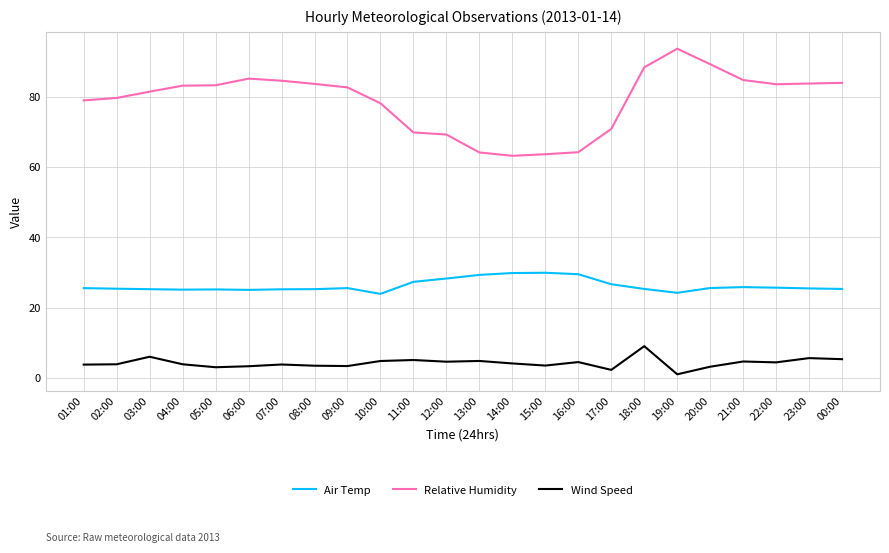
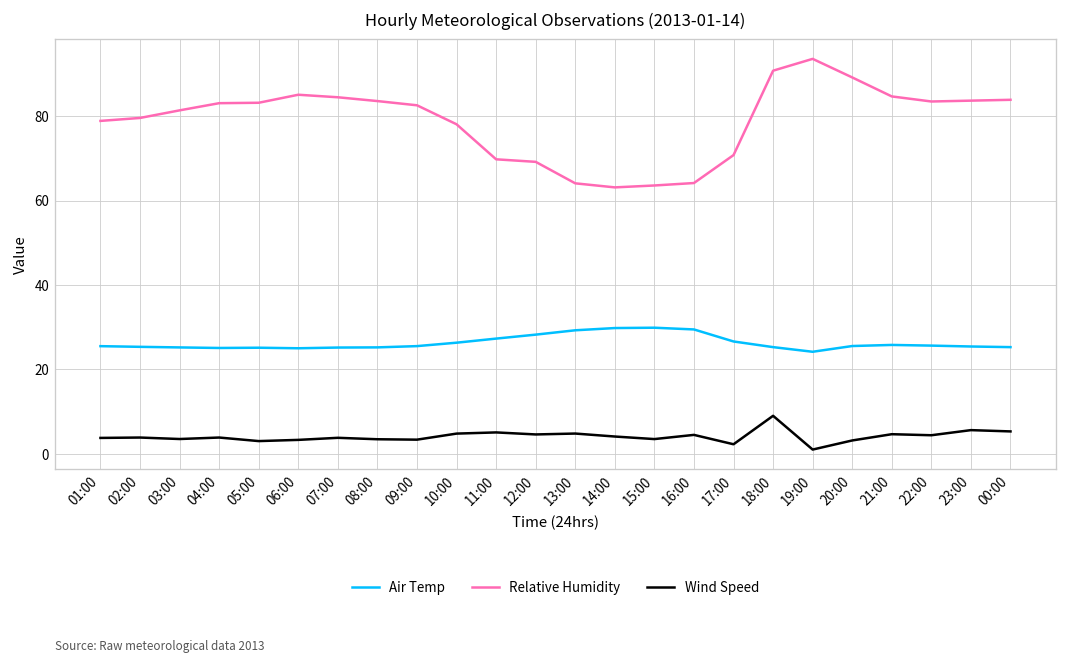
  {
    "Air Temp": {
      "01:00": 26,
      "02:00": 25,
      "03:00": 25,
      "04:00": 25,
      "05:00": 25,
      "06:00": 25,
      "07:00": 25,
      "08:00": 25,
      "09:00": 26,
-     "10:00": 24,
+     "10:00": 26,
      "11:00": 27,
      "12:00": 28,
      "13:00": 29,
      "14:00": 30,
      "15:00": 30,
      "16:00": 29,
      "17:00": 27,
      "18:00": 25,
      "19:00": 24,
      "20:00": 26,
      "21:00": 26,
      "22:00": 26,
      "23:00": 25,
      "00:00": 25
    },
    "Relative Humidity": {
      "01:00": 79,
      "02:00": 80,
      "03:00": 81,
      "04:00": 83,
      "05:00": 83,
      "06:00": 85,
      "07:00": 85,
      "08:00": 84,
      "09:00": 83,
      "10:00": 78,
      "11:00": 70,
      "12:00": 69,
      "13:00": 64,
      "14:00": 63,
      "15:00": 64,
      "16:00": 64,
      "17:00": 71,
-     "18:00": 88,
+     "18:00": 91,
      "19:00": 94,
      "20:00": 89,
      "21:00": 85,
      "22:00": 84,
      "23:00": 84,
      "00:00": 84
    },
    "Wind Speed": {
      "01:00": 4,
      "02:00": 4,
-     "03:00": 6,
+     "03:00": 4,
      "04:00": 4,
      "05:00": 3,
      "06:00": 3,
      "07:00": 4,
      "08:00": 3,
      "09:00": 3,
      "10:00": 5,
      "11:00": 5,
      "12:00": 5,
      "13:00": 5,
      "14:00": 4,
      "15:00": 4,
      "16:00": 5,
      "17:00": 2,
      "18:00": 9,
      "19:00": 1,
      "20:00": 3,
      "21:00": 5,
      "22:00": 4,
      "23:00": 6,
      "00:00": 5
    }
  }
